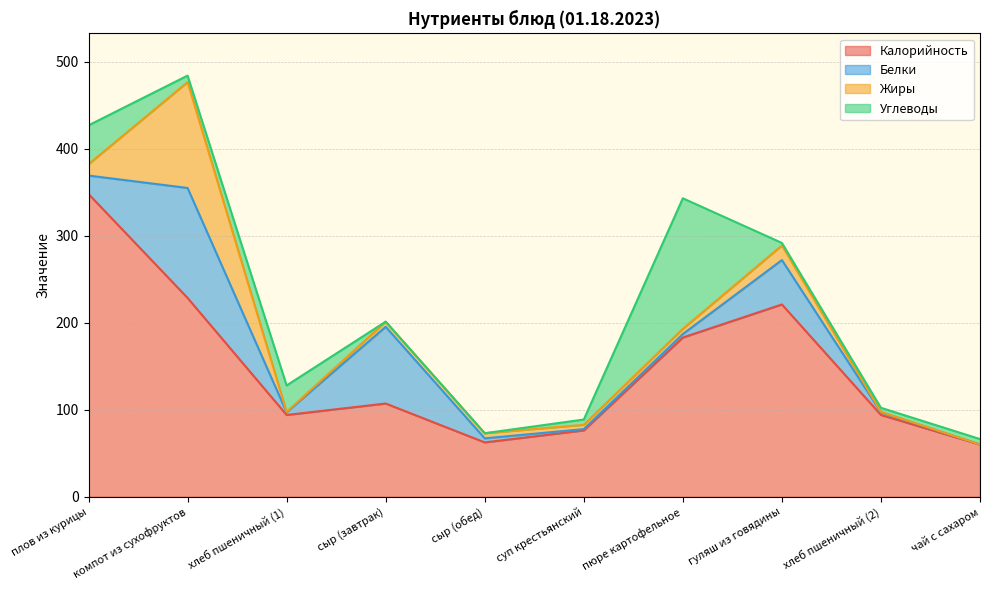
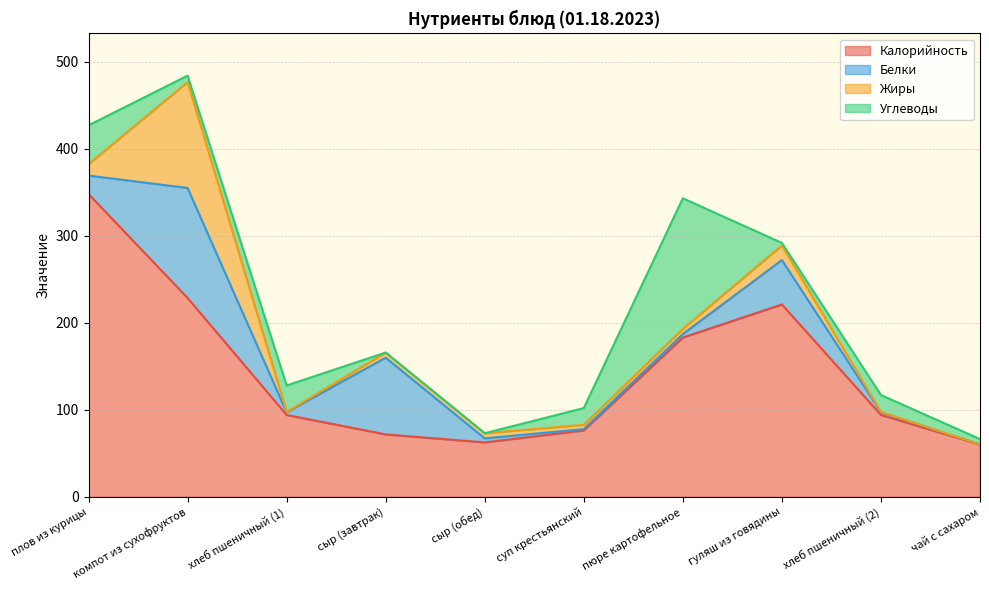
  {
    "Калорийность": {
      "плов из курицы": 350,
      "компот из сухофруктов": 230,
      "хлеб пшеничный (1)": 90,
-     "сыр (завтрак)": 110,
+     "сыр (завтрак)": 70,
      "сыр (обед)": 60,
      "пюре картофельное": 180,
      "гуляш из говядины": 220,
      "хлеб пшеничный (2)": 90
    },
    "Белки": {
      "плов из курицы": 20,
      "компот из сухофруктов": 130,
      "сыр (завтрак)": 90,
      "сыр (обед)": 0,
      "пюре картофельное": 0,
      "гуляш из говядины": 50
    },
    "Жиры": {
      "плов из курицы": 10,
      "компот из сухофруктов": 120,
      "суп крестьянский": 0,
      "пюре картофельное": 10
    },
    "Углеводы": {
      "плов из курицы": 40,
      "компот из сухофруктов": 10,
      "хлеб пшеничный (1)": 30,
-     "суп крестьянский": 10,
+     "суп крестьянский": 20,
      "пюре картофельное": 150,
-     "хлеб пшеничный (2)": 0,
+     "хлеб пшеничный (2)": 20,
      "чай с сахаром": 10
    }
  }
